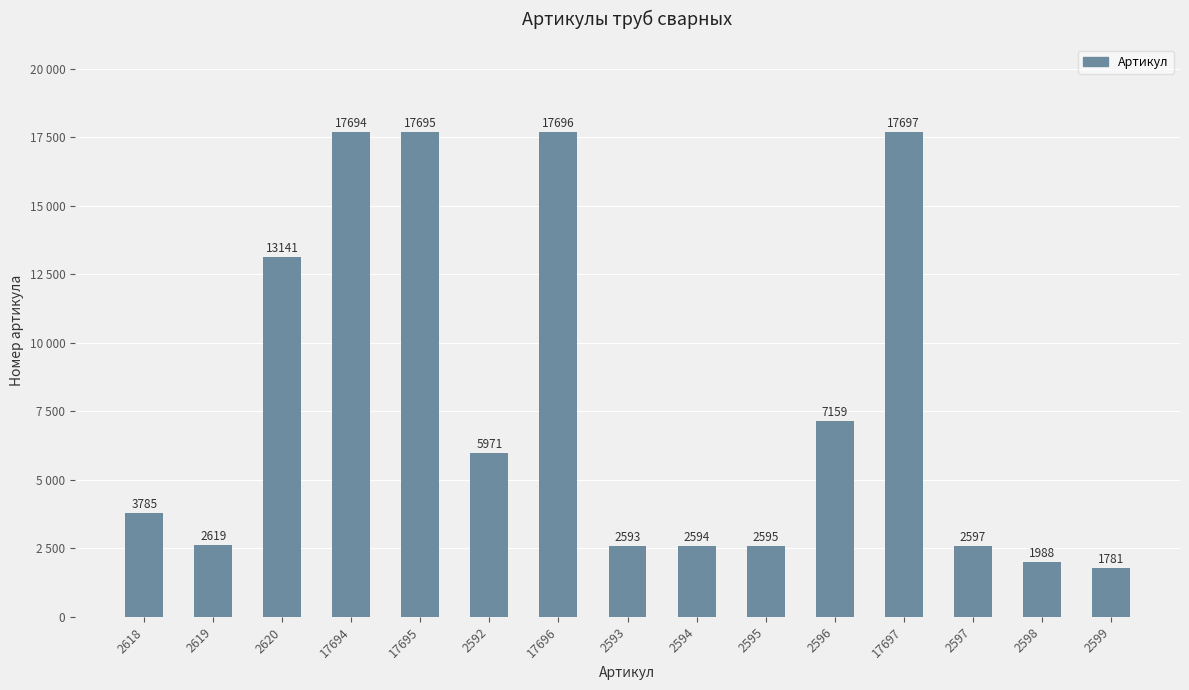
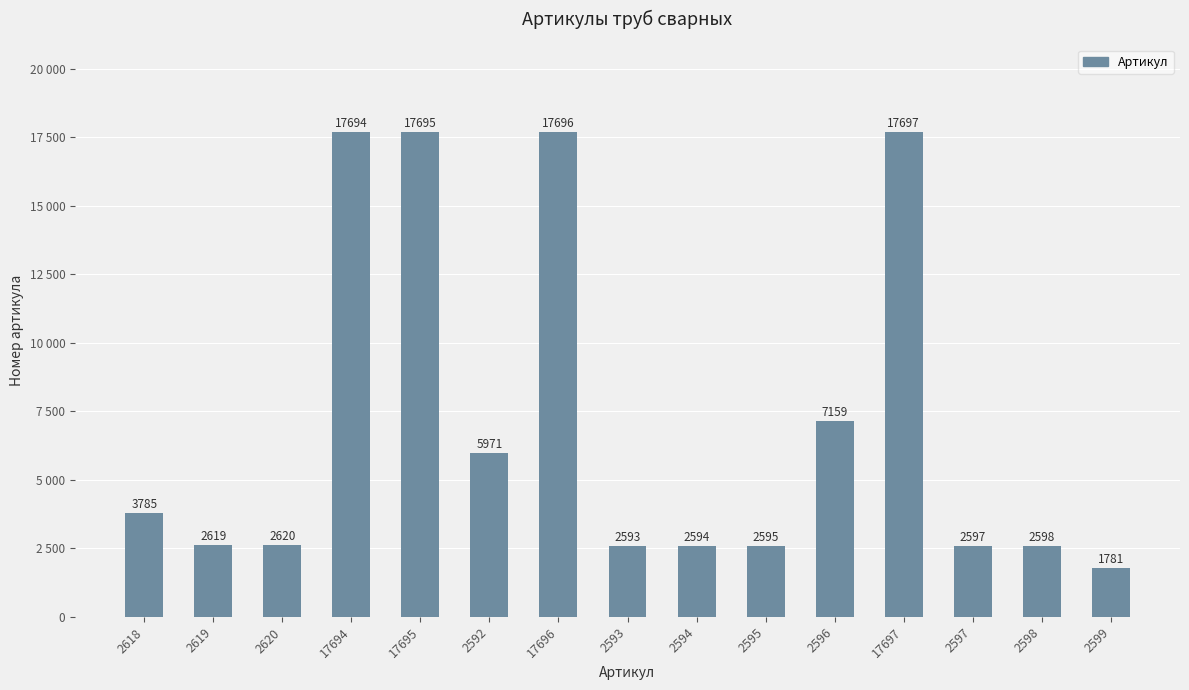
  {
    "2618": 3785,
    "2619": 2619,
-   "2620": 13141,
+   "2620": 2620,
    "17694": 17694,
    "17695": 17695,
    "2592": 5971,
    "17696": 17696,
    "2593": 2593,
    "2594": 2594,
    "2595": 2595,
    "2596": 7159,
    "17697": 17697,
    "2597": 2597,
-   "2598": 1988,
+   "2598": 2598,
    "2599": 1781
  }
